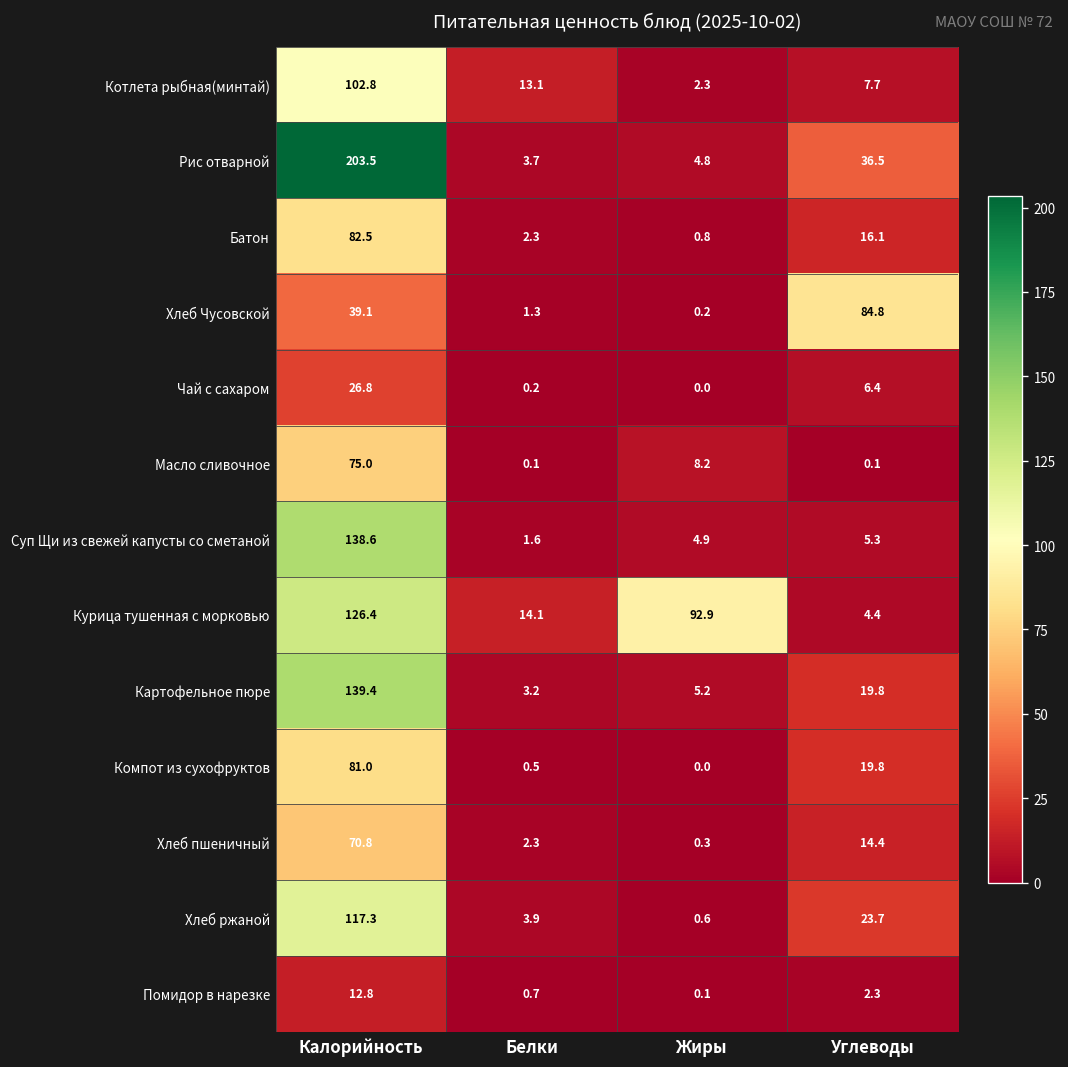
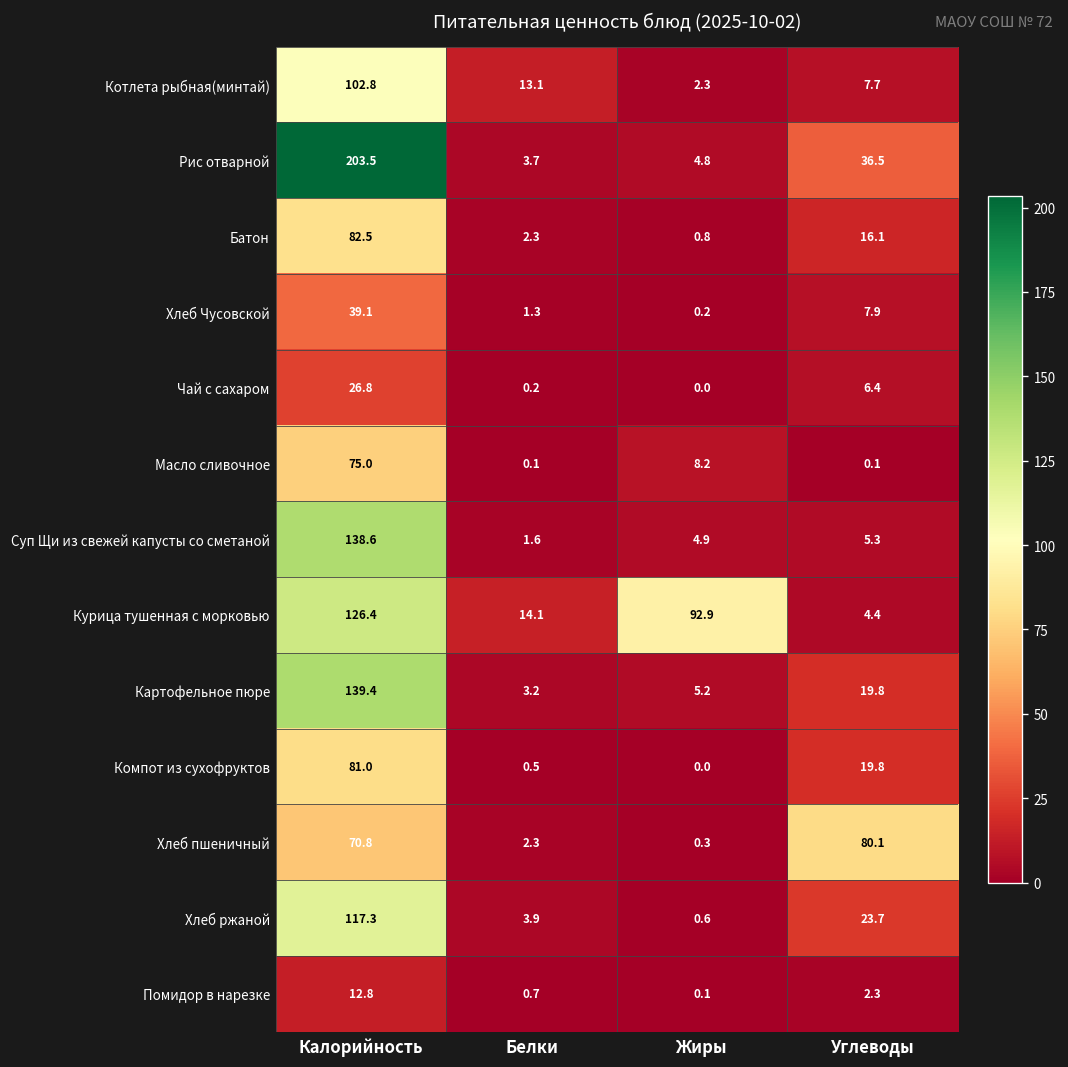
  {
    "Котлета рыбная(минтай)": {
      "Калорийность": 102.8,
      "Белки": 13.1,
      "Жиры": 2.3,
      "Углеводы": 7.7
    },
    "Рис отварной": {
      "Калорийность": 203.5,
      "Белки": 3.7,
      "Жиры": 4.8,
      "Углеводы": 36.5
    },
    "Батон": {
      "Калорийность": 82.5,
      "Белки": 2.3,
      "Жиры": 0.8,
      "Углеводы": 16.1
    },
    "Хлеб Чусовской": {
      "Калорийность": 39.1,
      "Белки": 1.3,
      "Жиры": 0.2,
-     "Углеводы": 84.8
+     "Углеводы": 7.9
    },
    "Чай с сахаром": {
      "Калорийность": 26.8,
      "Белки": 0.2,
      "Жиры": 0.0,
      "Углеводы": 6.4
    },
    "Масло сливочное": {
      "Калорийность": 75.0,
      "Белки": 0.1,
      "Жиры": 8.2,
      "Углеводы": 0.1
    },
    "Суп Щи из свежей капусты со сметаной": {
      "Калорийность": 138.6,
      "Белки": 1.6,
      "Жиры": 4.9,
      "Углеводы": 5.3
    },
    "Курица тушенная с морковью": {
      "Калорийность": 126.4,
      "Белки": 14.1,
      "Жиры": 92.9,
      "Углеводы": 4.4
    },
    "Картофельное пюре": {
      "Калорийность": 139.4,
      "Белки": 3.2,
      "Жиры": 5.2,
      "Углеводы": 19.8
    },
    "Компот из сухофруктов": {
      "Калорийность": 81.0,
      "Белки": 0.5,
      "Жиры": 0.0,
      "Углеводы": 19.8
    },
    "Хлеб пшеничный": {
      "Калорийность": 70.8,
      "Белки": 2.3,
      "Жиры": 0.3,
-     "Углеводы": 14.4
+     "Углеводы": 80.1
    },
    "Хлеб ржаной": {
      "Калорийность": 117.3,
      "Белки": 3.9,
      "Жиры": 0.6,
      "Углеводы": 23.7
    },
    "Помидор в нарезке": {
      "Калорийность": 12.8,
      "Белки": 0.7,
      "Жиры": 0.1,
      "Углеводы": 2.3
    }
  }
